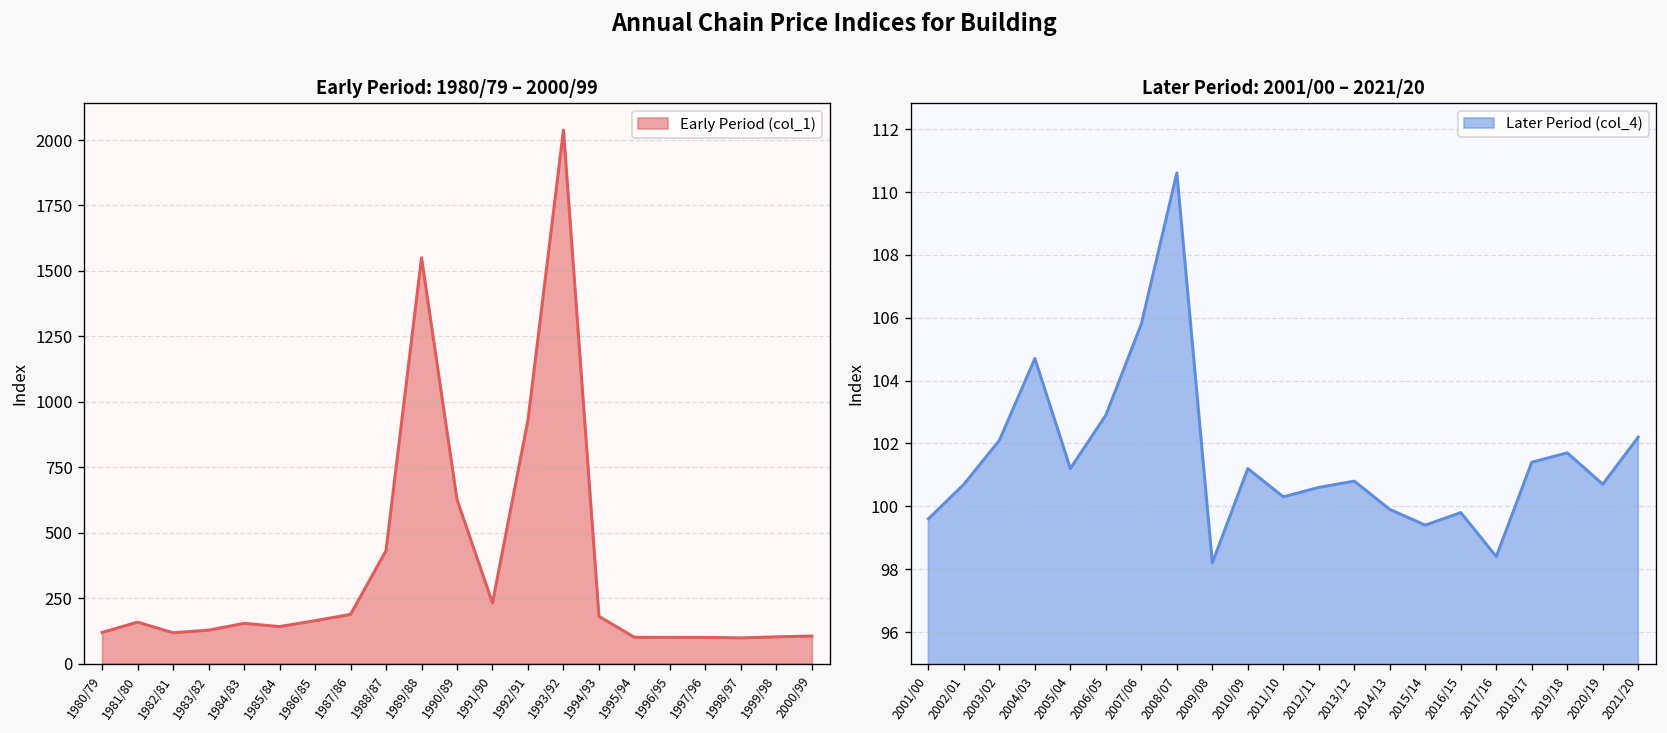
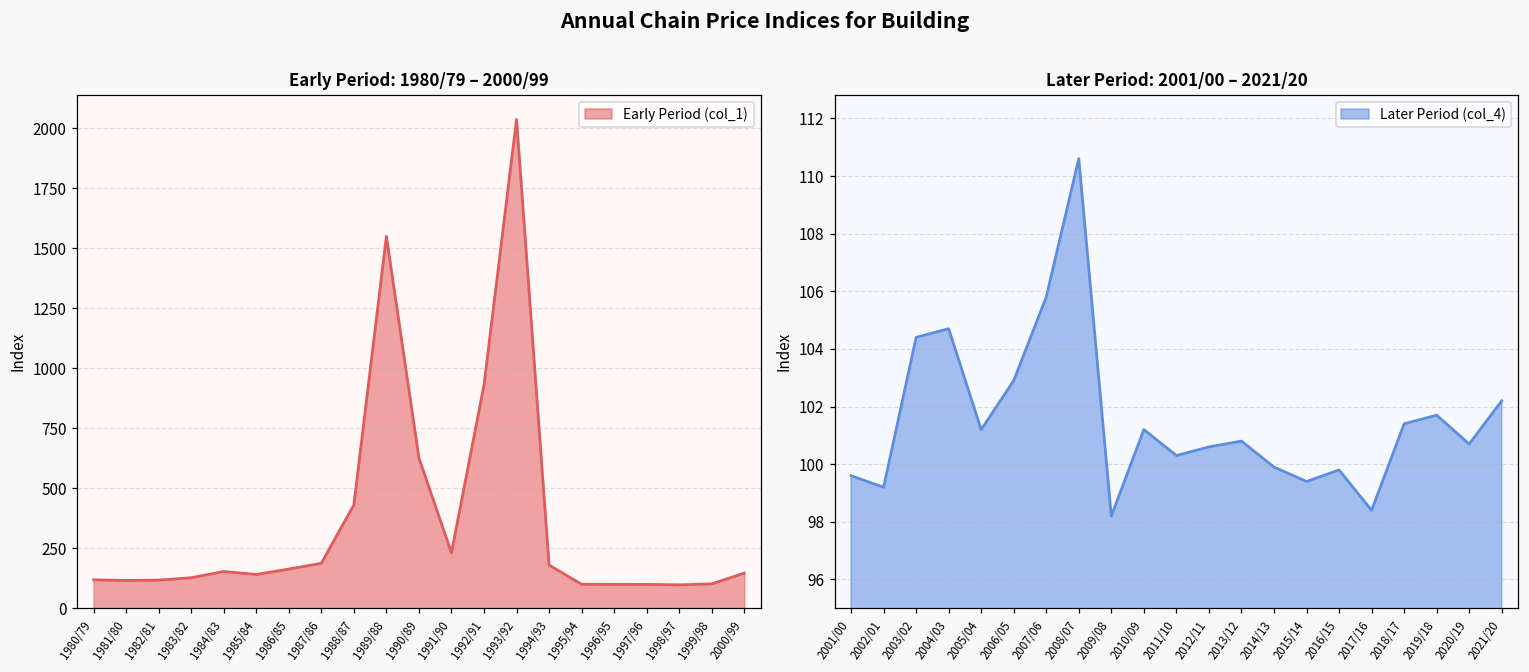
  {
    "Early Period: 1980/79 – 2000/99": {
      "1980/79": 120,
-     "1981/80": 160,
+     "1981/80": 120,
      "1982/81": 120,
      "1983/82": 130,
      "1984/83": 150,
      "1985/84": 140,
      "1986/85": 160,
      "1987/86": 190,
      "1988/87": 430,
      "1989/88": 1550,
      "1990/89": 630,
      "1991/90": 230,
      "1992/91": 930,
      "1993/92": 2040,
      "1994/93": 180,
      "1995/94": 100,
      "1996/95": 100,
      "1997/96": 100,
      "1998/97": 100,
      "1999/98": 100,
-     "2000/99": 100
+     "2000/99": 150
    },
    "Later Period: 2001/00 – 2021/20": {
      "2001/00": 99.6,
-     "2002/01": 100.7,
-     "2003/02": 102.1,
+     "2002/01": 99.2,
+     "2003/02": 104.4,
      "2004/03": 104.7,
      "2005/04": 101.2,
      "2006/05": 102.9,
      "2007/06": 105.8,
      "2008/07": 110.6,
      "2009/08": 98.2,
      "2010/09": 101.2,
      "2011/10": 100.3,
      "2012/11": 100.6,
      "2013/12": 100.8,
      "2014/13": 99.9,
      "2015/14": 99.4,
      "2016/15": 99.8,
      "2017/16": 98.4,
      "2018/17": 101.4,
      "2019/18": 101.7,
      "2020/19": 100.7,
      "2021/20": 102.2
    }
  }
